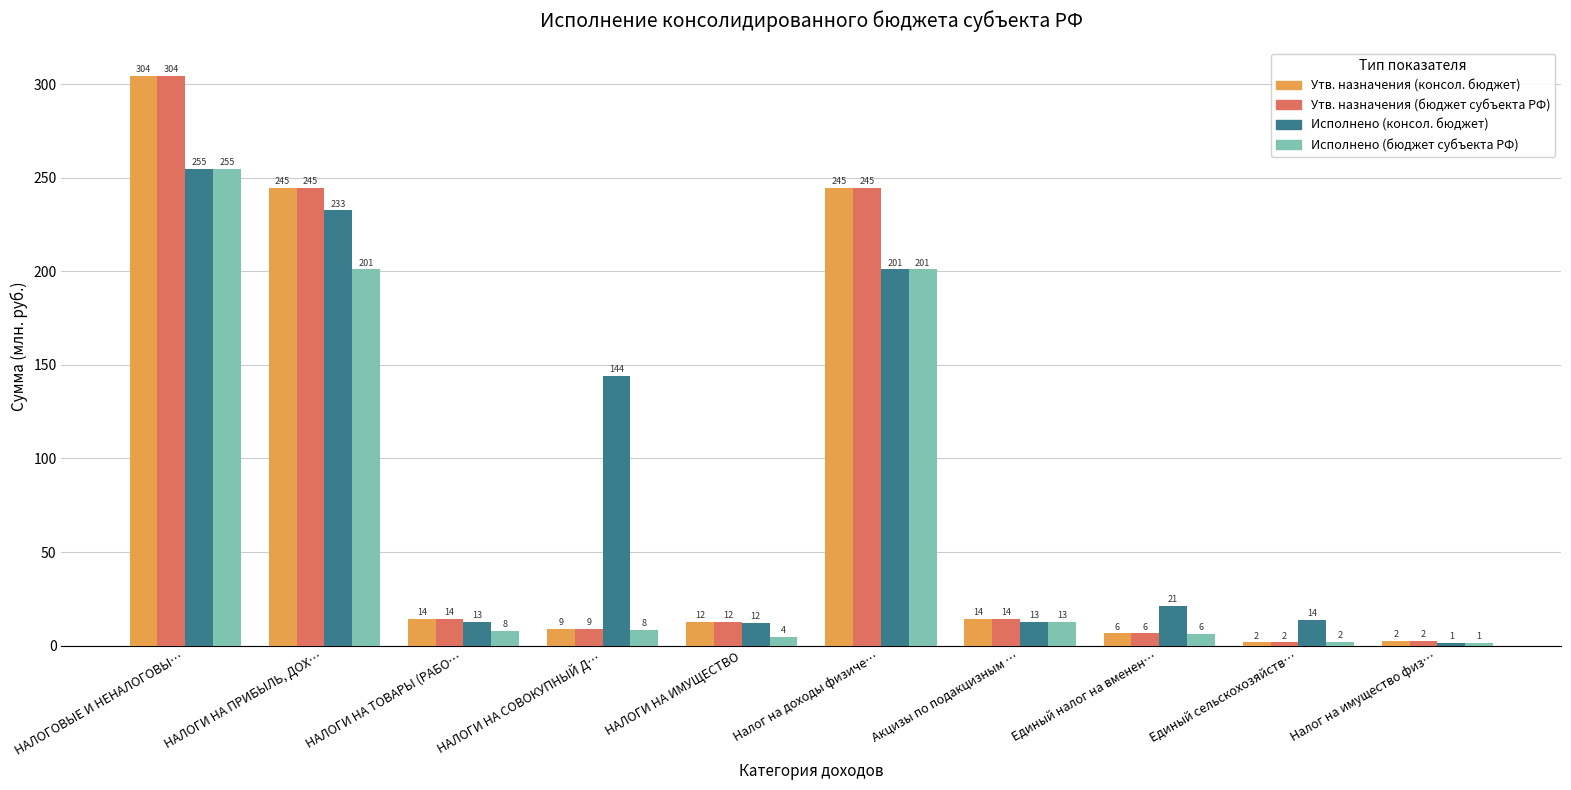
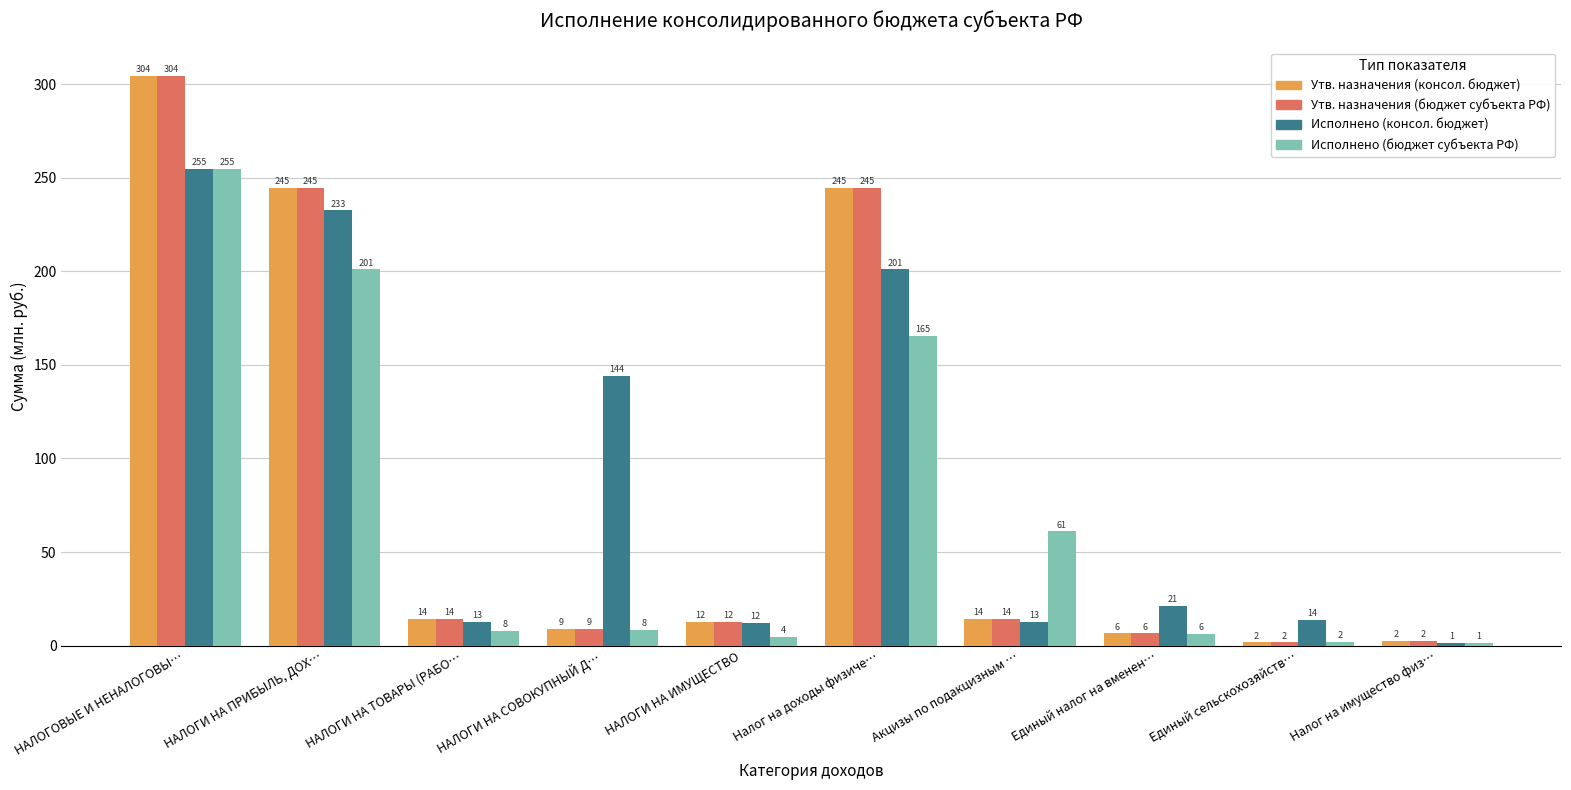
  {
    "Исполнено (консол. бюджет)": {
      "НАЛОГОВЫЕ И НЕНАЛОГОВЫ…": 255,
      "НАЛОГИ НА ПРИБЫЛЬ, ДОХ…": 233,
      "НАЛОГИ НА ТОВАРЫ (РАБО…": 13,
      "НАЛОГИ НА СОВОКУПНЫЙ Д…": 144,
      "НАЛОГИ НА ИМУЩЕСТВО": 12,
      "Налог на доходы физиче…": 201,
      "Акцизы по подакцизным …": 13,
      "Единый налог на вменен…": 21,
      "Единый сельскохозяйств…": 14,
      "Налог на имущество физ…": 1
    },
    "Исполнено (бюджет субъекта РФ)": {
      "НАЛОГОВЫЕ И НЕНАЛОГОВЫ…": 255,
      "НАЛОГИ НА ПРИБЫЛЬ, ДОХ…": 201,
      "НАЛОГИ НА ТОВАРЫ (РАБО…": 8,
      "НАЛОГИ НА СОВОКУПНЫЙ Д…": 8,
      "НАЛОГИ НА ИМУЩЕСТВО": 4,
-     "Налог на доходы физиче…": 201,
-     "Акцизы по подакцизным …": 13,
+     "Налог на доходы физиче…": 165,
+     "Акцизы по подакцизным …": 61,
      "Единый налог на вменен…": 6,
      "Единый сельскохозяйств…": 2,
      "Налог на имущество физ…": 1
    }
  }
